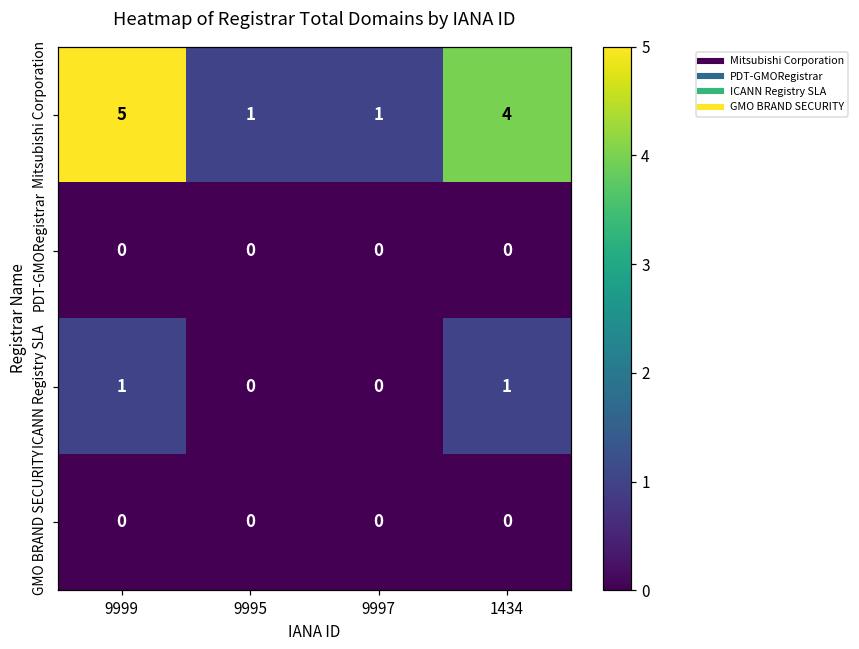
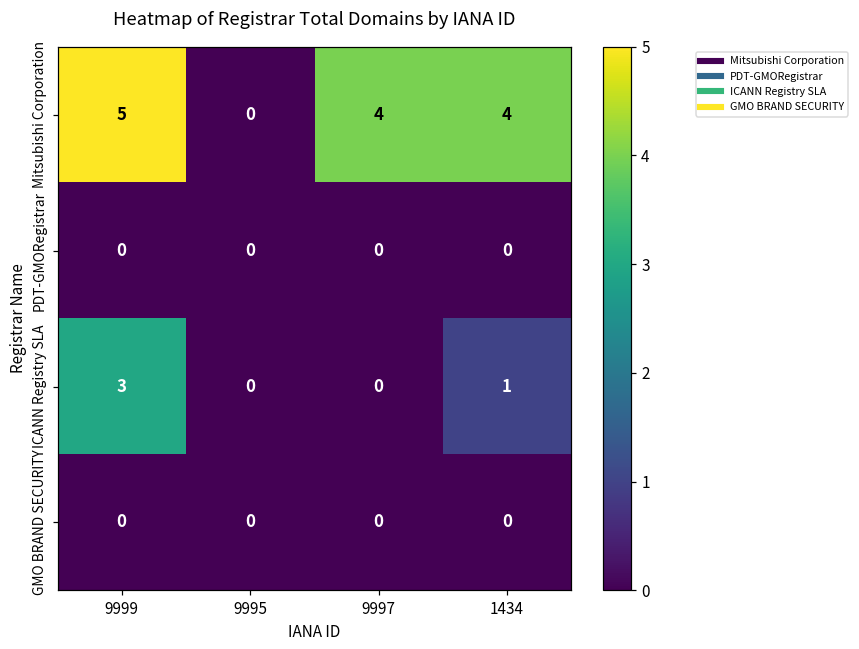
  {
    "Mitsubishi Corporation": {
      "9999": 5,
-     "9995": 1,
-     "9997": 1,
+     "9995": 0,
+     "9997": 4,
      "1434": 4
    },
    "PDT-GMORegistrar": {
      "9999": 0,
      "9995": 0,
      "9997": 0,
      "1434": 0
    },
    "ICANN Registry SLA": {
-     "9999": 1,
+     "9999": 3,
      "9995": 0,
      "9997": 0,
      "1434": 1
    },
    "GMO BRAND SECURITY": {
      "9999": 0,
      "9995": 0,
      "9997": 0,
      "1434": 0
    }
  }
